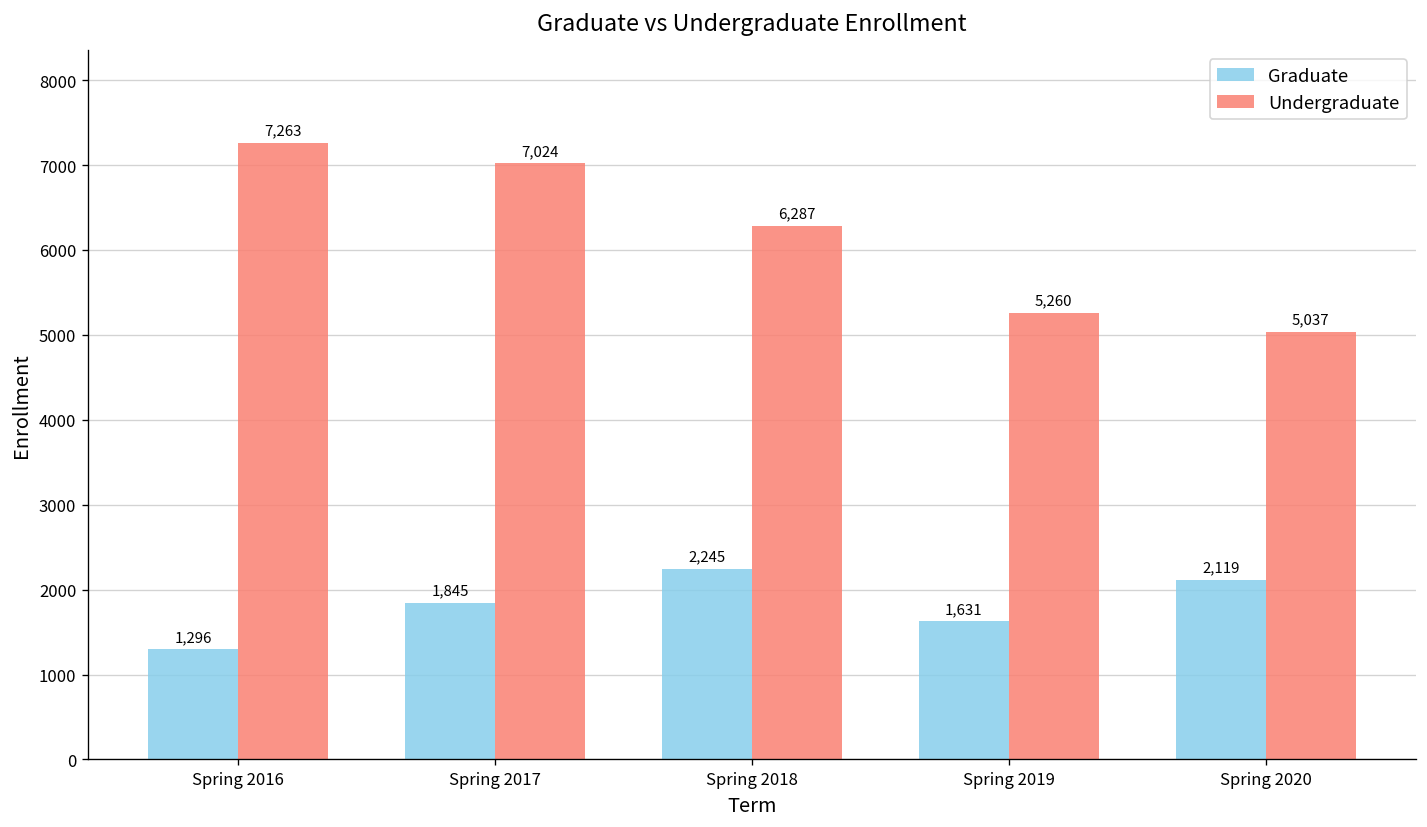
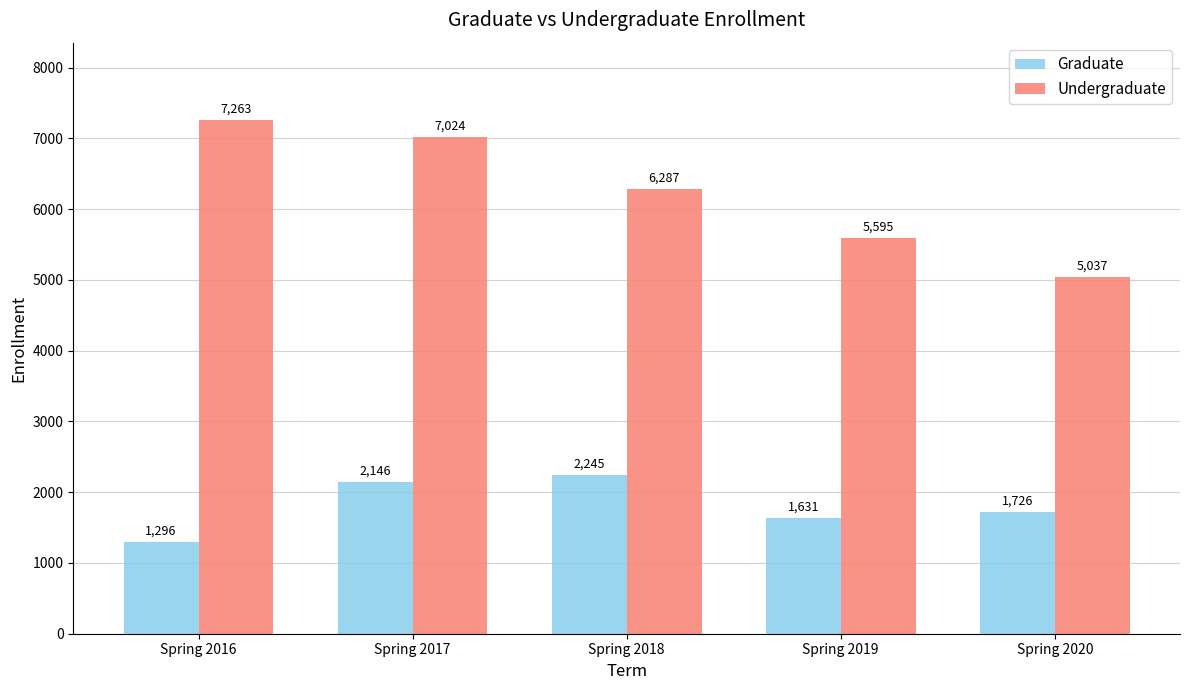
  {
    "Graduate": {
      "Spring 2016": "1,296",
-     "Spring 2017": "1,845",
+     "Spring 2017": "2,146",
      "Spring 2018": "2,245",
      "Spring 2019": "1,631",
-     "Spring 2020": "2,119"
+     "Spring 2020": "1,726"
    },
    "Undergraduate": {
      "Spring 2016": "7,263",
      "Spring 2017": "7,024",
      "Spring 2018": "6,287",
-     "Spring 2019": "5,260",
+     "Spring 2019": "5,595",
      "Spring 2020": "5,037"
    }
  }
